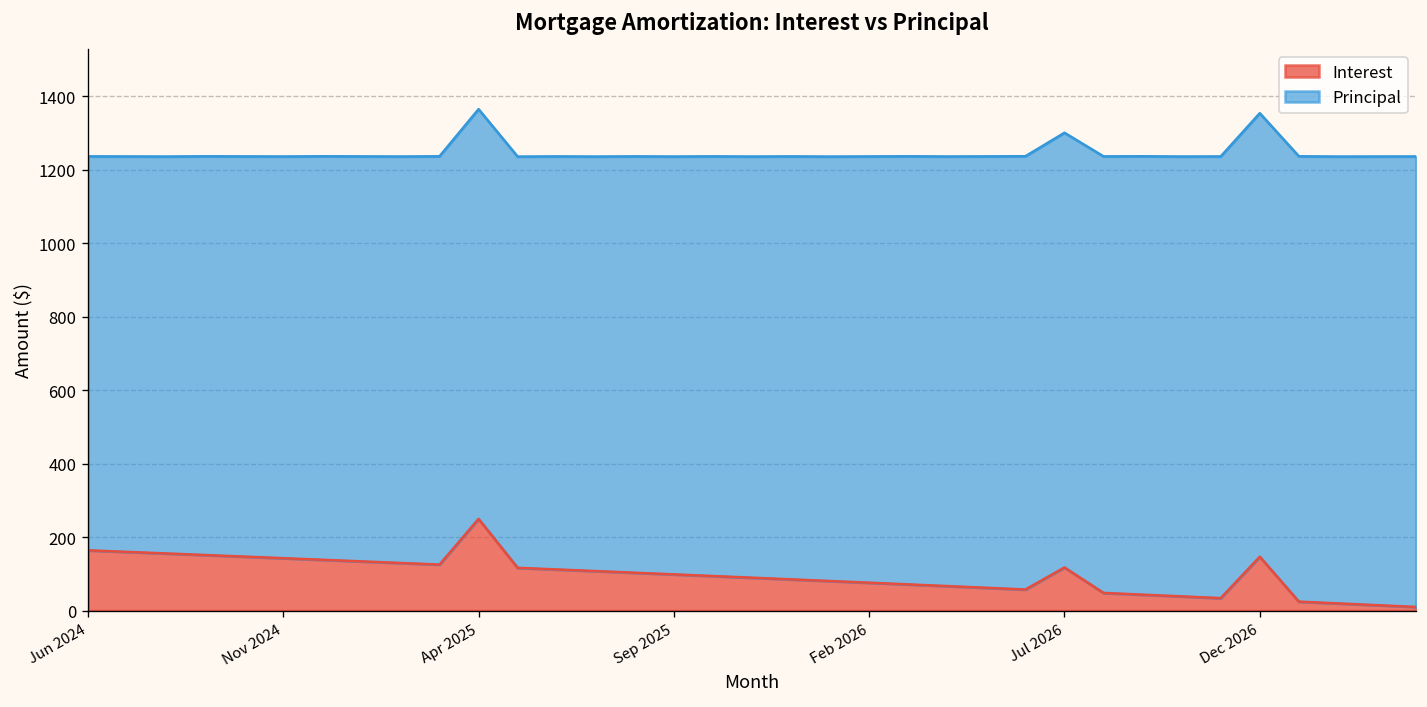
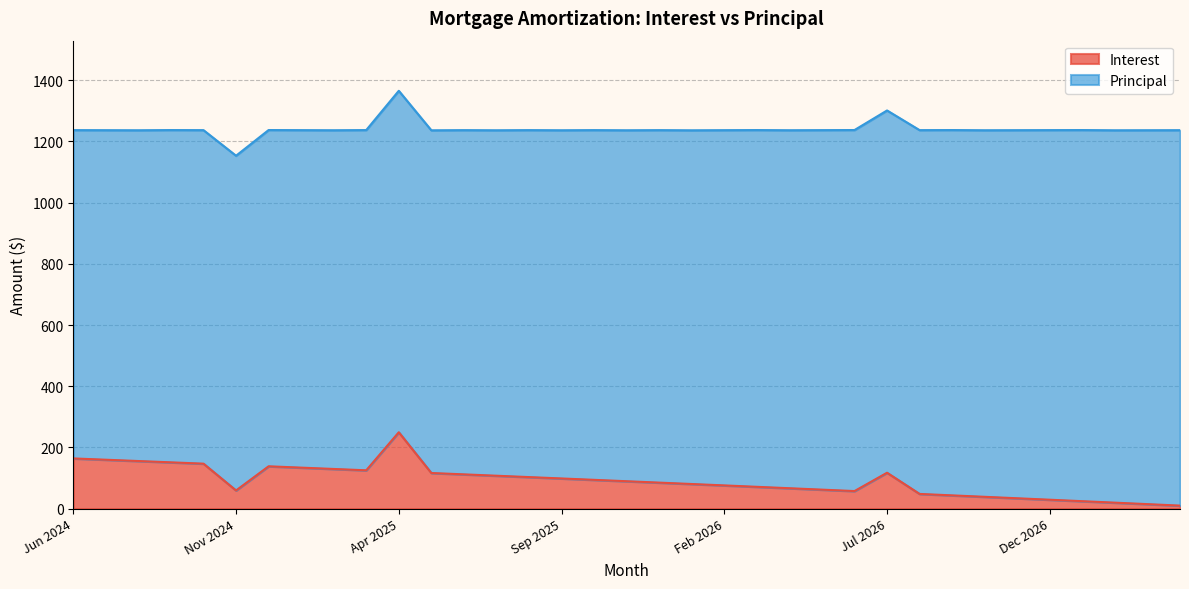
  {
    "Interest": {
      "Jun 2024": 160,
-     "Nov 2024": 140,
+     "Nov 2024": 60,
      "Apr 2025": 250,
      "Sep 2025": 100,
      "Feb 2026": 80,
      "Jul 2026": 120,
-     "Dec 2026": 150
+     "Dec 2026": 30
    },
    "Principal": {
      "Jun 2024": 1070,
      "Nov 2024": 1090,
      "Apr 2025": 1120,
      "Sep 2025": 1140,
      "Feb 2026": 1160,
      "Jul 2026": 1180,
      "Dec 2026": 1210
    }
  }
